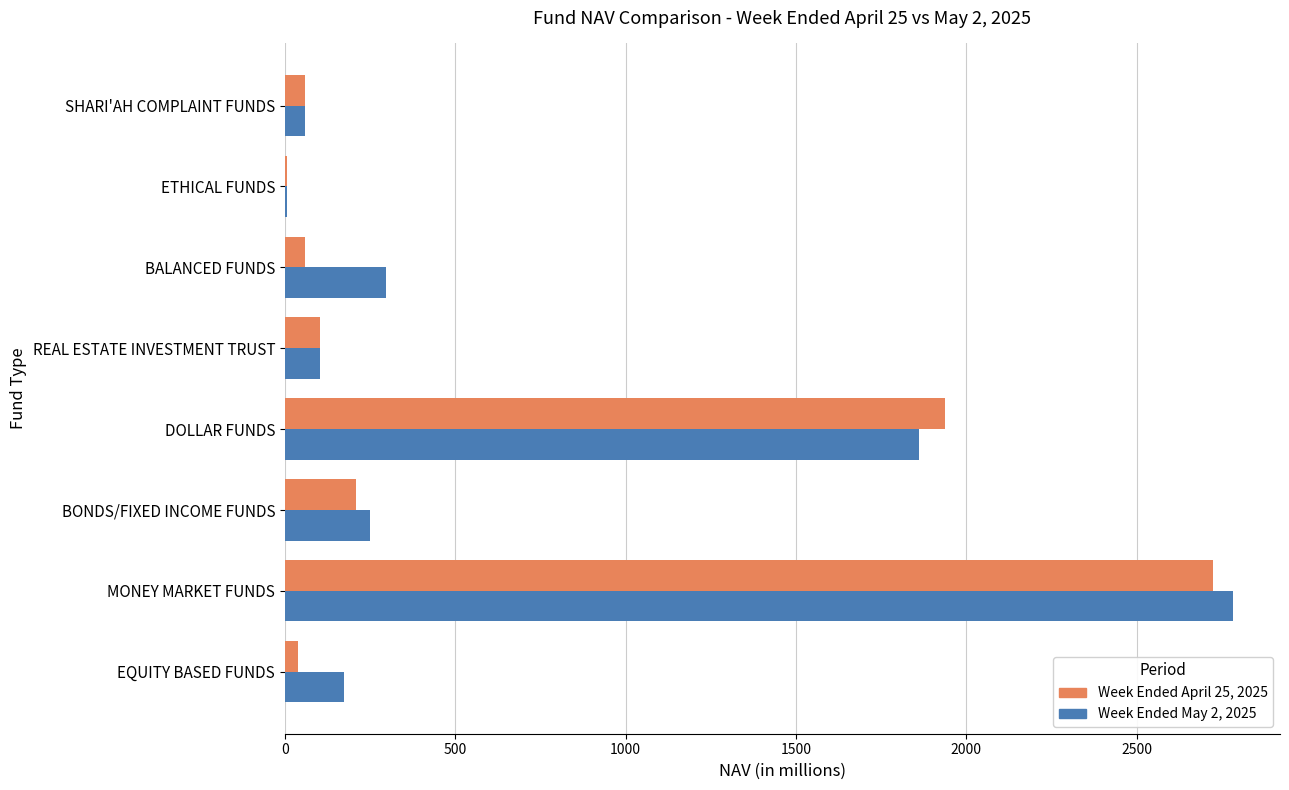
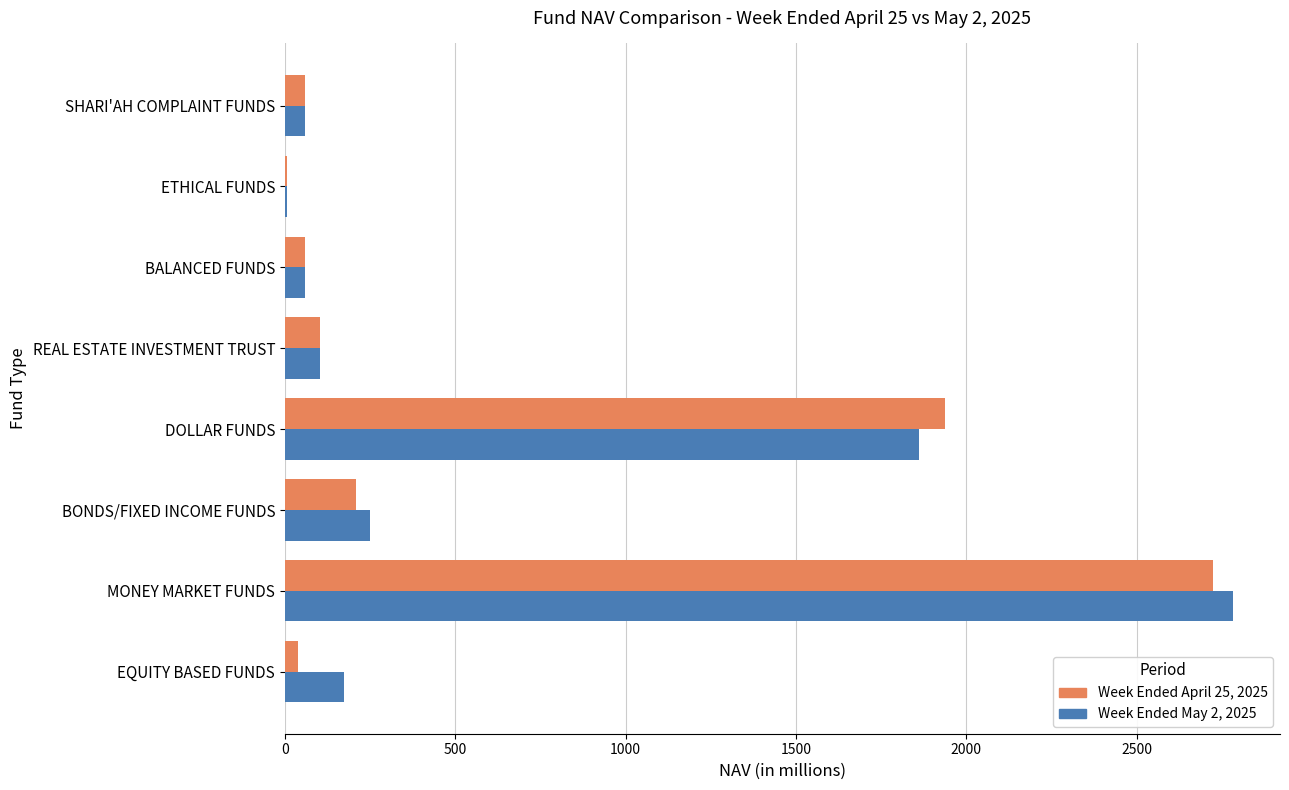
  {
    "Week Ended April 25, 2025": {
      "SHARI'AH COMPLAINT FUNDS": 60,
      "BALANCED FUNDS": 60,
      "REAL ESTATE INVESTMENT TRUST": 100,
      "DOLLAR FUNDS": 1940,
      "BONDS/FIXED INCOME FUNDS": 210,
      "MONEY MARKET FUNDS": 2720,
      "EQUITY BASED FUNDS": 40
    },
    "Week Ended May 2, 2025": {
      "SHARI'AH COMPLAINT FUNDS": 60,
-     "BALANCED FUNDS": 300,
+     "BALANCED FUNDS": 60,
      "REAL ESTATE INVESTMENT TRUST": 100,
      "DOLLAR FUNDS": 1860,
      "BONDS/FIXED INCOME FUNDS": 250,
      "MONEY MARKET FUNDS": 2780,
      "EQUITY BASED FUNDS": 170
    }
  }
